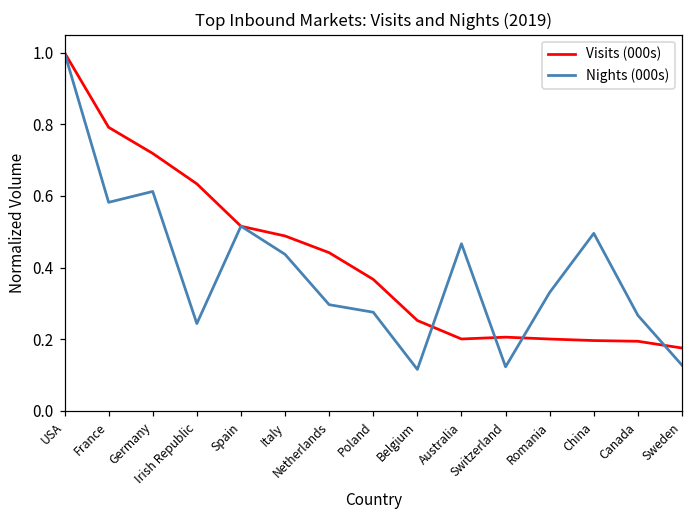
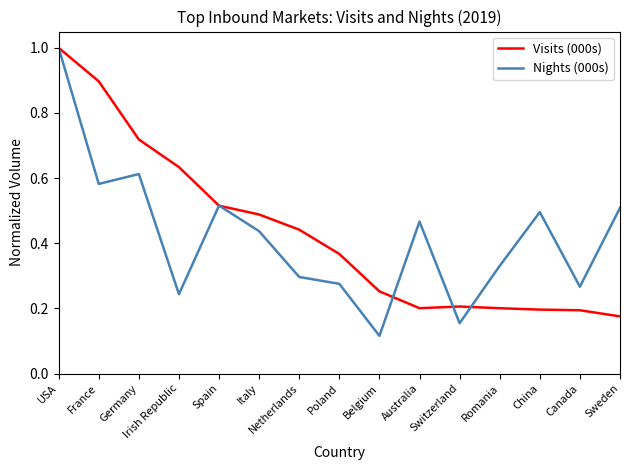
  {
    "Visits (000s)": {
-     "France": 0.79,
+     "France": 0.90,
      "Germany": 0.72,
      "Irish Republic": 0.63,
      "Italy": 0.49,
      "Netherlands": 0.44,
      "Poland": 0.37,
      "Belgium": 0.25,
      "Australia": 0.20,
      "Switzerland": 0.21,
      "Romania": 0.20,
      "China": 0.20,
      "Canada": 0.19,
      "Sweden": 0.18
    },
    "Nights (000s)": {
      "France": 0.58,
      "Germany": 0.61,
      "Irish Republic": 0.24,
      "Italy": 0.44,
      "Netherlands": 0.30,
      "Poland": 0.28,
      "Belgium": 0.12,
      "Australia": 0.47,
-     "Switzerland": 0.12,
+     "Switzerland": 0.15,
      "Romania": 0.33,
      "China": 0.50,
      "Canada": 0.27,
-     "Sweden": 0.13
+     "Sweden": 0.51
    }
  }
